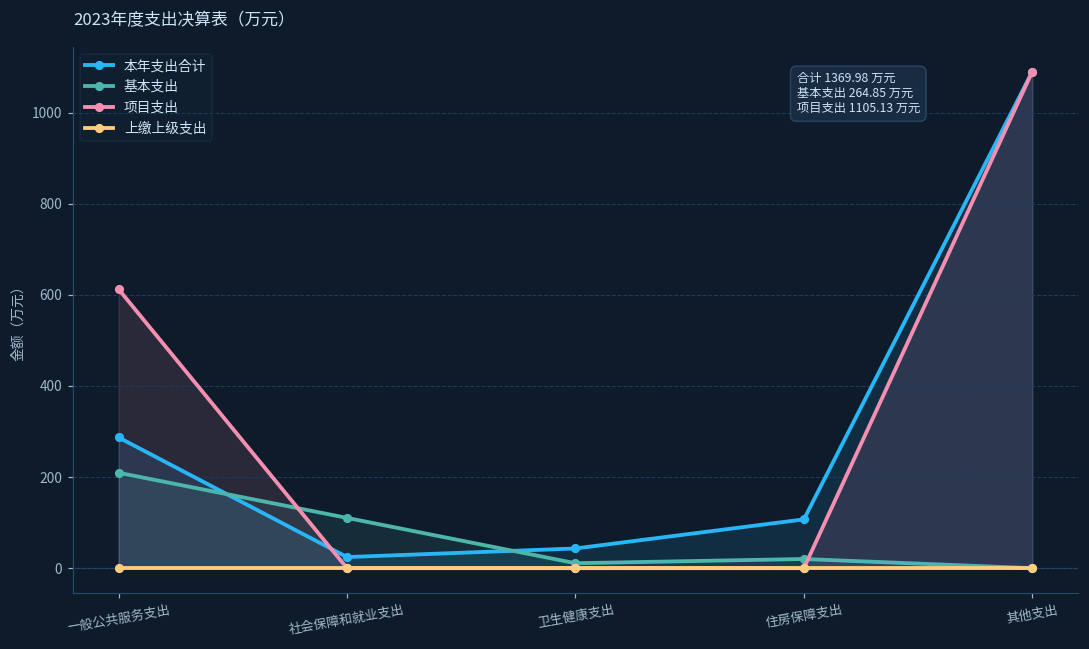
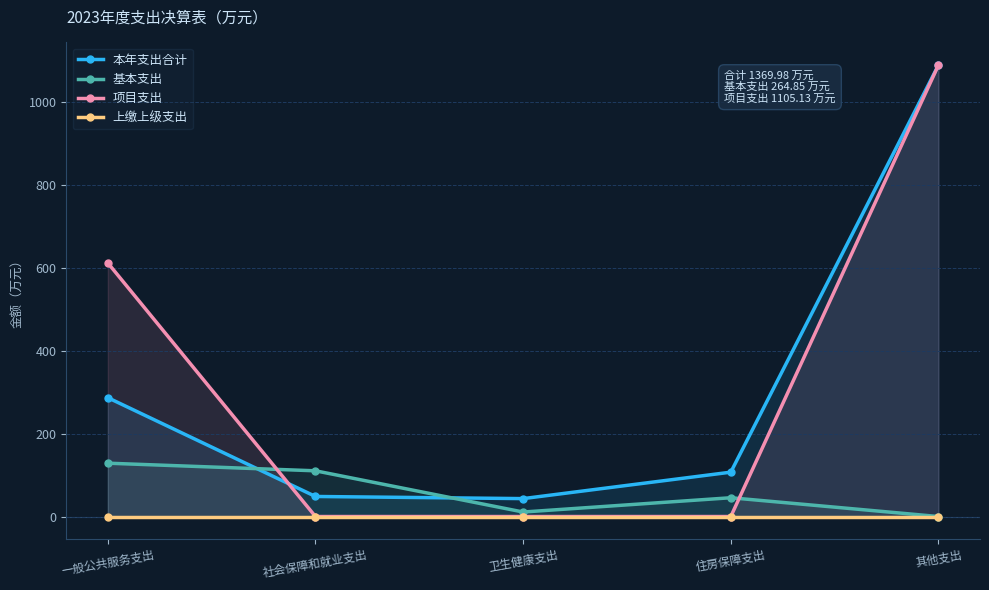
  {
    "本年支出合计": {
      "一般公共服务支出": 290,
-     "社会保障和就业支出": 20,
+     "社会保障和就业支出": 50,
      "卫生健康支出": 40,
      "住房保障支出": 110
    },
    "基本支出": {
-     "一般公共服务支出": 210,
+     "一般公共服务支出": 130,
      "社会保障和就业支出": 110,
      "卫生健康支出": 10,
-     "住房保障支出": 20
+     "住房保障支出": 50
    },
    "项目支出": {
      "一般公共服务支出": 610
    },
    "上缴上级支出": {
      "一般公共服务支出": 0
    }
  }
